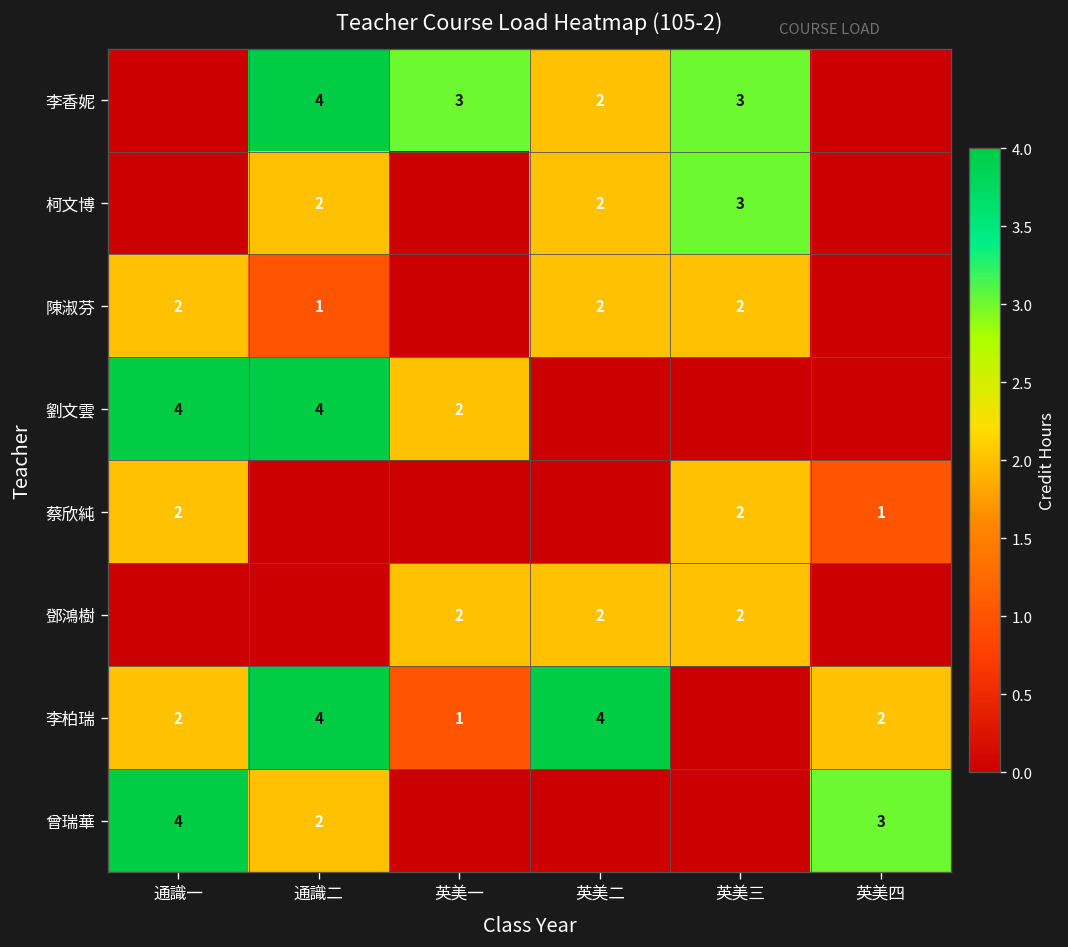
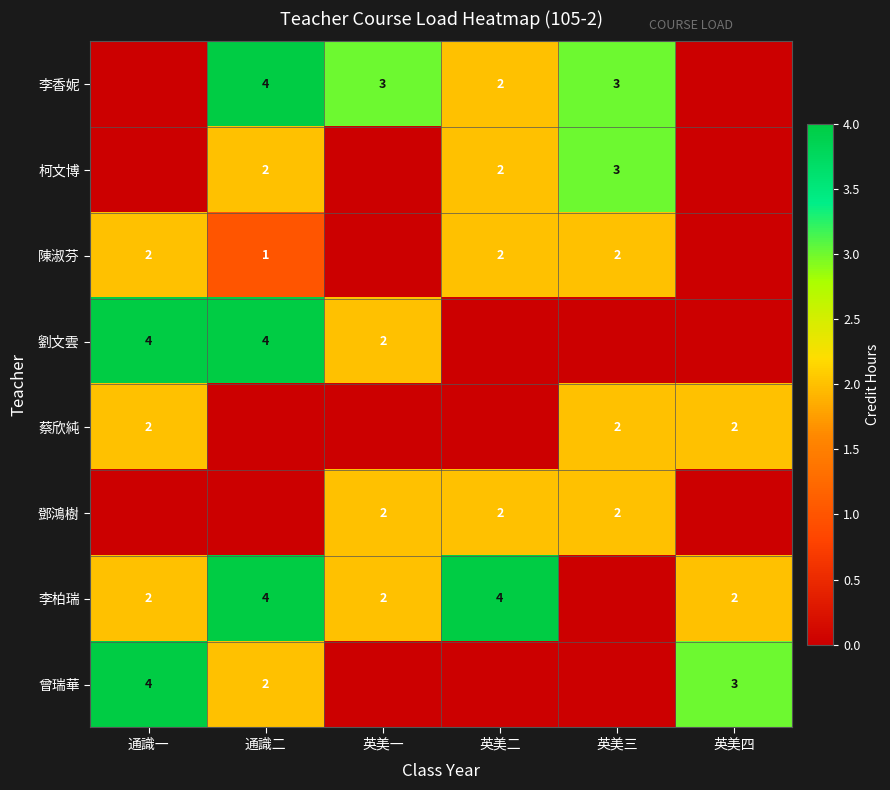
  {
    "李香妮": {
      "通識二": 4,
      "英美一": 3,
      "英美二": 2,
      "英美三": 3
    },
    "柯文博": {
      "通識二": 2,
      "英美二": 2,
      "英美三": 3
    },
    "陳淑芬": {
      "通識一": 2,
      "通識二": 1,
      "英美二": 2,
      "英美三": 2
    },
    "劉文雲": {
      "通識一": 4,
      "通識二": 4,
      "英美一": 2
    },
    "蔡欣純": {
      "通識一": 2,
      "英美三": 2,
-     "英美四": 1
+     "英美四": 2
    },
    "鄧鴻樹": {
      "英美一": 2,
      "英美二": 2,
      "英美三": 2
    },
    "李柏瑞": {
      "通識一": 2,
      "通識二": 4,
-     "英美一": 1,
+     "英美一": 2,
      "英美二": 4,
      "英美四": 2
    },
    "曾瑞華": {
      "通識一": 4,
      "通識二": 2,
      "英美四": 3
    }
  }
